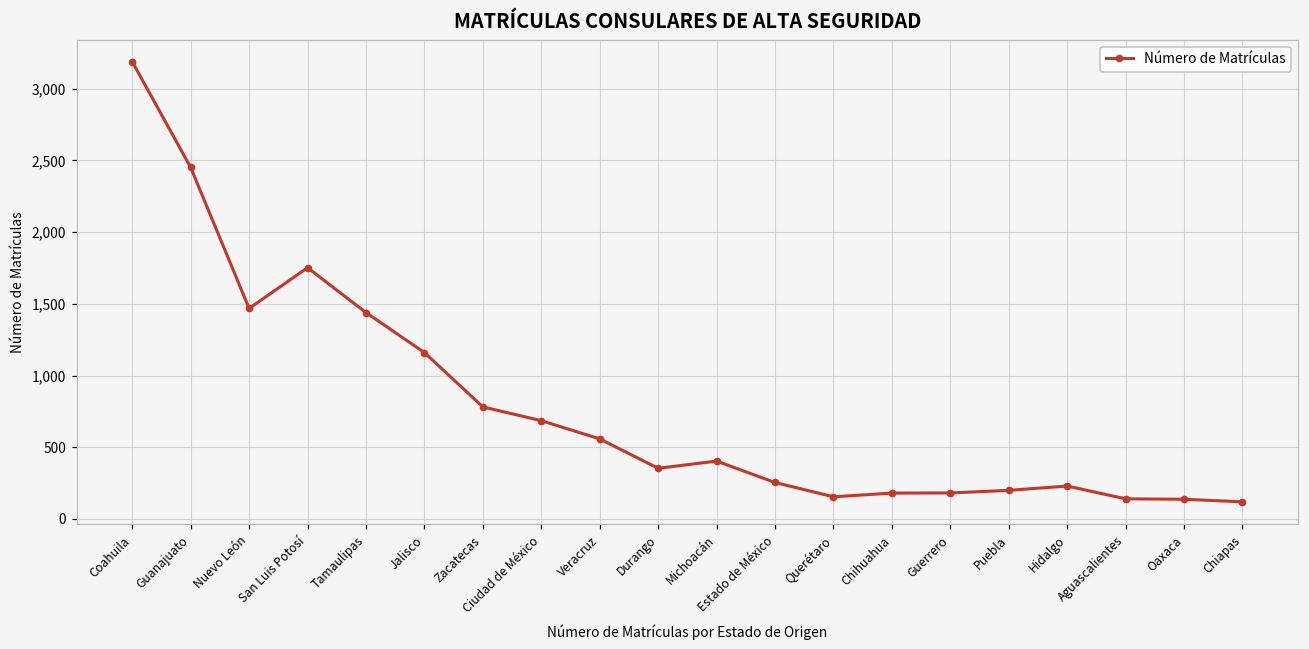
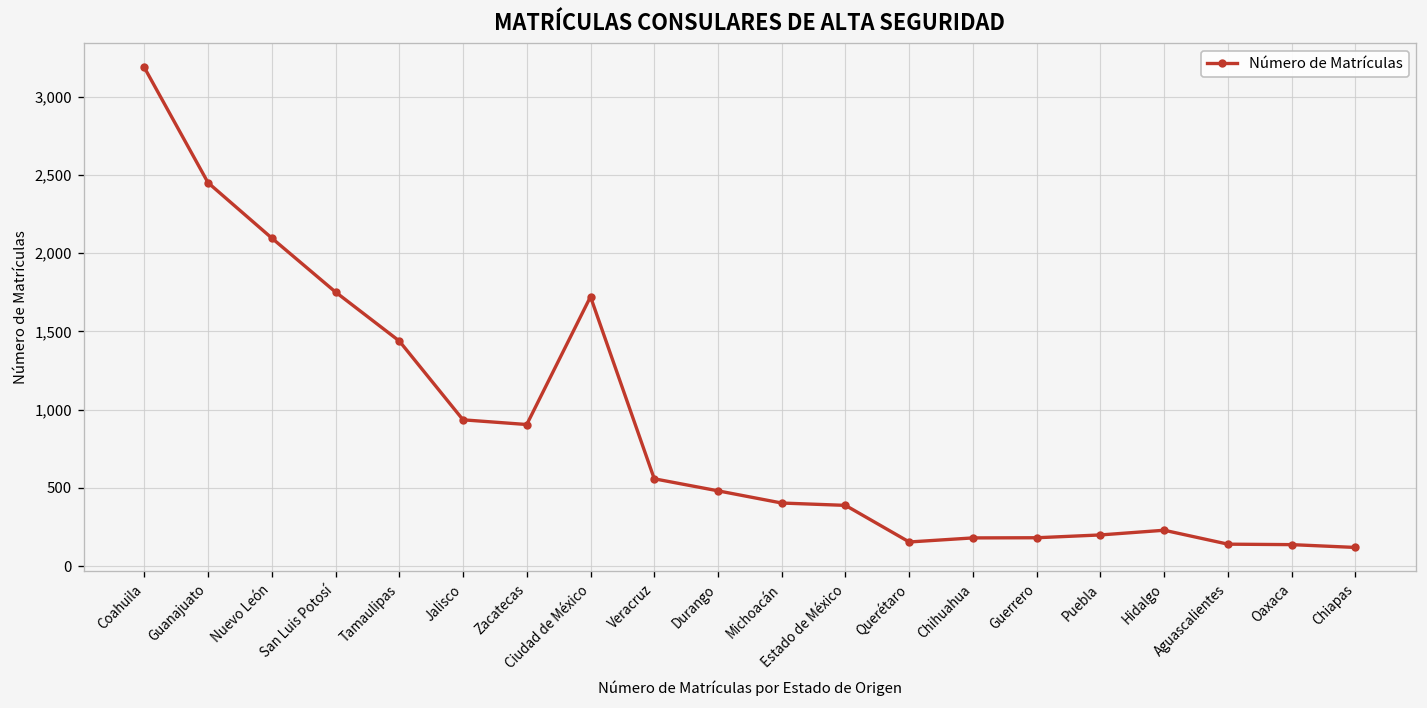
  {
    "Coahuila": "3,190",
    "Guanajuato": "2,450",
-   "Nuevo León": "1,470",
+   "Nuevo León": "2,100",
    "San Luis Potosí": "1,750",
    "Tamaulipas": "1,440",
-   "Jalisco": "1,160",
-   "Zacatecas": "780",
-   "Ciudad de México": "690",
+   "Jalisco": "940",
+   "Zacatecas": "910",
+   "Ciudad de México": "1,720",
    "Veracruz": "560",
-   "Durango": "350",
+   "Durango": "480",
    "Michoacán": "400",
-   "Estado de México": "250",
+   "Estado de México": "390",
    "Querétaro": "150",
    "Chihuahua": "180",
    "Guerrero": "180",
    "Puebla": "200",
    "Hidalgo": "230",
    "Aguascalientes": "140",
    "Oaxaca": "140",
    "Chiapas": "120"
  }
